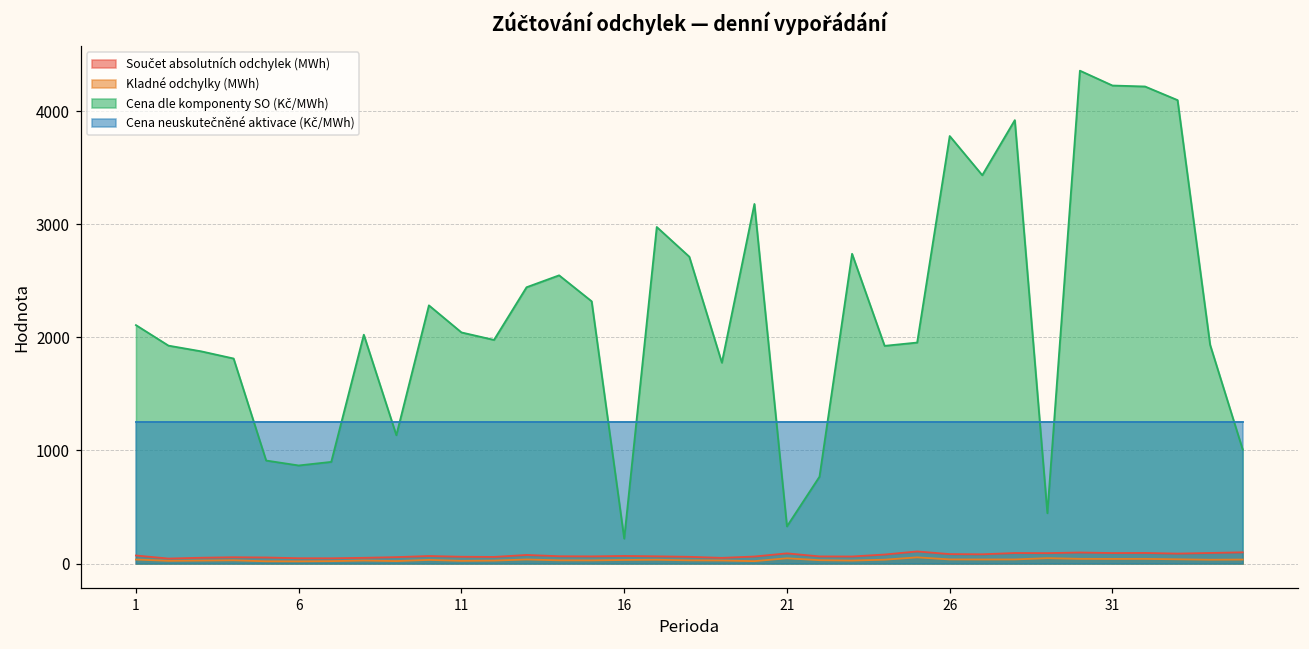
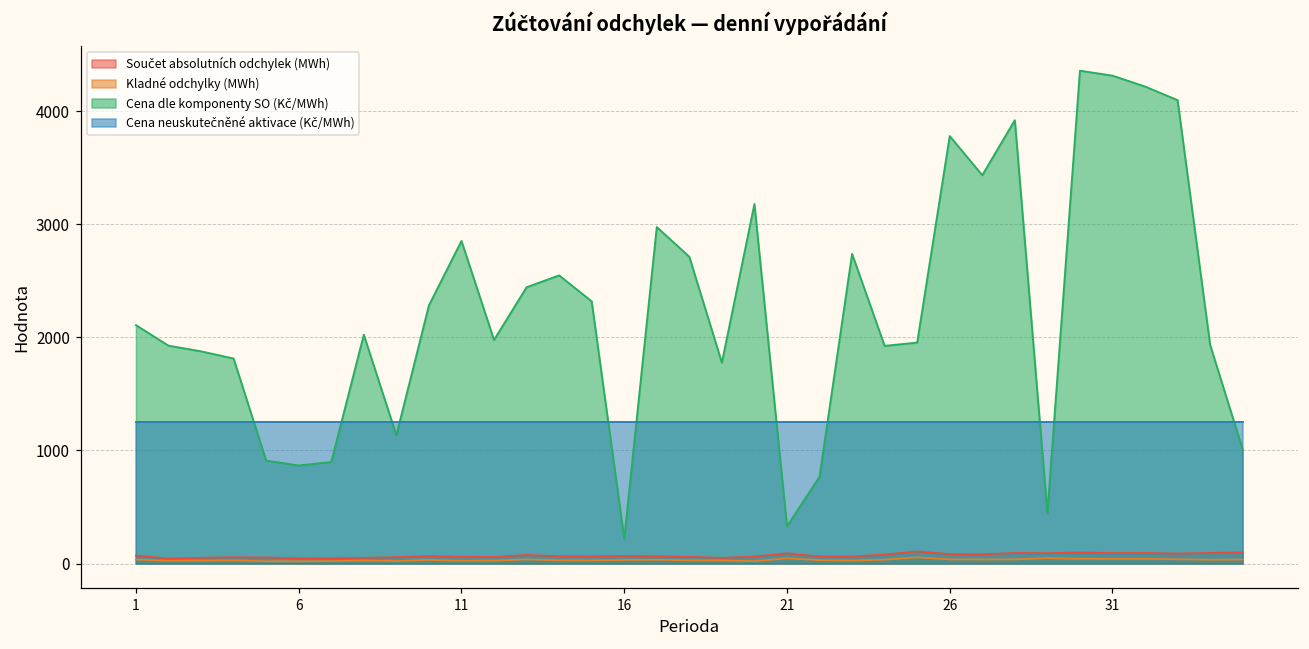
  {
    "Cena dle komponenty SO (Kč/MWh)": {
      "1": 2110,
      "6": 870,
-     "11": 2040,
+     "11": 2850,
      "16": 220,
      "21": 330,
      "26": 3780,
-     "31": 4230
+     "31": 4310
    },
    "Cena neuskutečněné aktivace (Kč/MWh)": {
      "1": 1250,
      "6": 1250,
      "11": 1250,
      "16": 1250,
      "21": 1250,
      "26": 1250,
      "31": 1250
    }
  }
